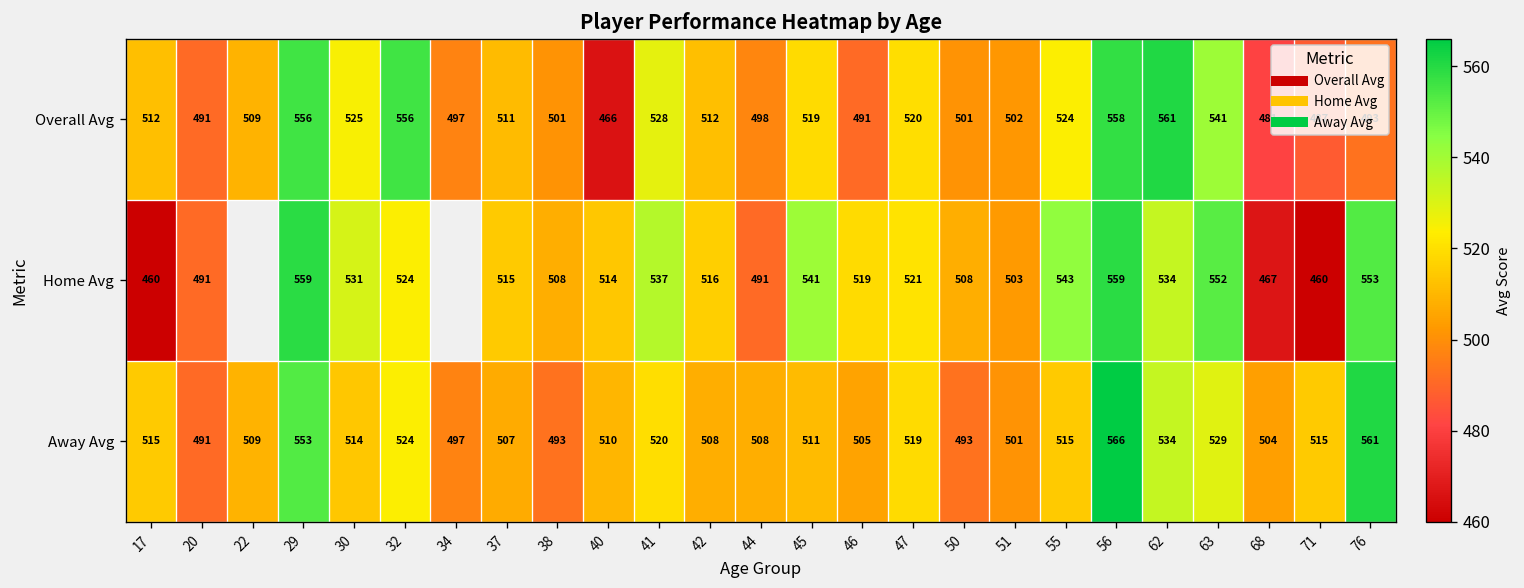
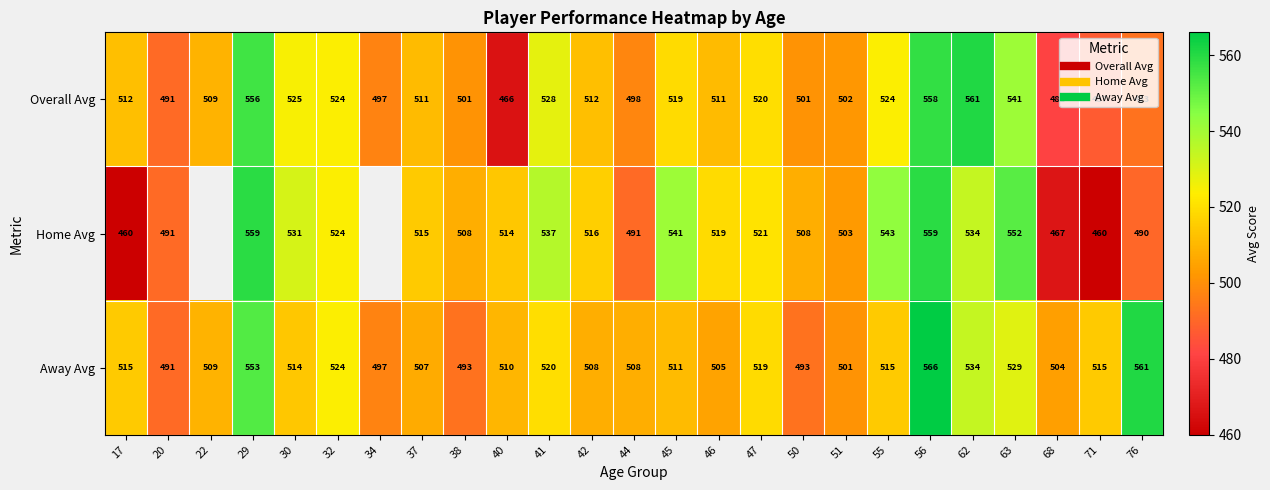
  {
    "Overall Avg": {
      "17": 512,
      "20": 491,
      "22": 509,
      "29": 556,
      "30": 525,
-     "32": 556,
+     "32": 524,
      "34": 497,
      "37": 511,
      "38": 501,
      "40": 466,
      "41": 528,
      "42": 512,
      "44": 498,
      "45": 519,
-     "46": 491,
+     "46": 511,
      "47": 520,
      "50": 501,
      "51": 502,
      "55": 524,
      "56": 558,
      "62": 561,
      "63": 541
    },
    "Home Avg": {
      "17": 460,
      "20": 491,
      "29": 559,
      "30": 531,
      "32": 524,
      "37": 515,
      "38": 508,
      "40": 514,
      "41": 537,
      "42": 516,
      "44": 491,
      "45": 541,
      "46": 519,
      "47": 521,
      "50": 508,
      "51": 503,
      "55": 543,
      "56": 559,
      "62": 534,
      "63": 552,
      "68": 467,
      "71": 460,
-     "76": 553
+     "76": 490
    },
    "Away Avg": {
      "17": 515,
      "20": 491,
      "22": 509,
      "29": 553,
      "30": 514,
      "32": 524,
      "34": 497,
      "37": 507,
      "38": 493,
      "40": 510,
      "41": 520,
      "42": 508,
      "44": 508,
      "45": 511,
      "46": 505,
      "47": 519,
      "50": 493,
      "51": 501,
      "55": 515,
      "56": 566,
      "62": 534,
      "63": 529,
      "68": 504,
      "71": 515,
      "76": 561
    }
  }
